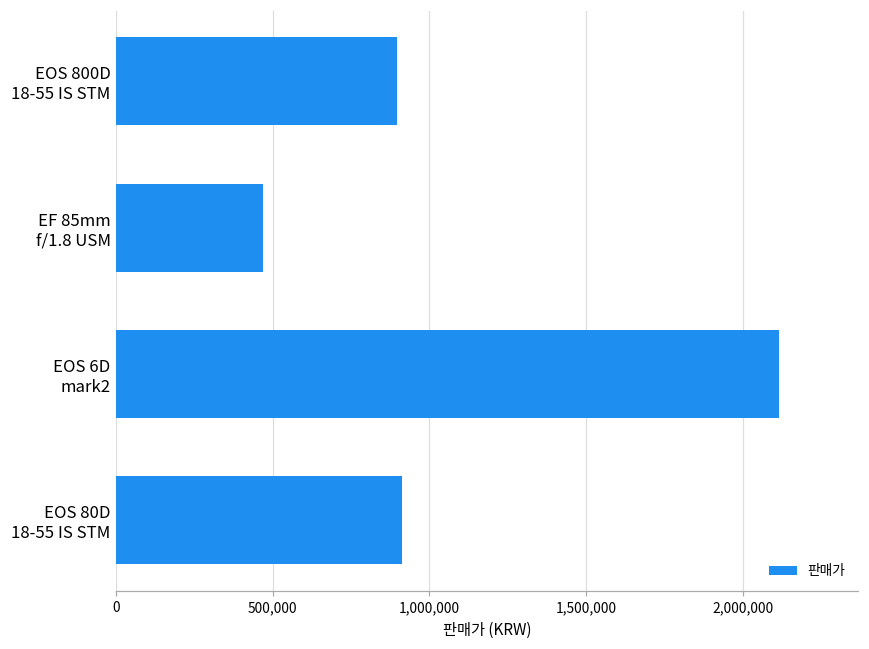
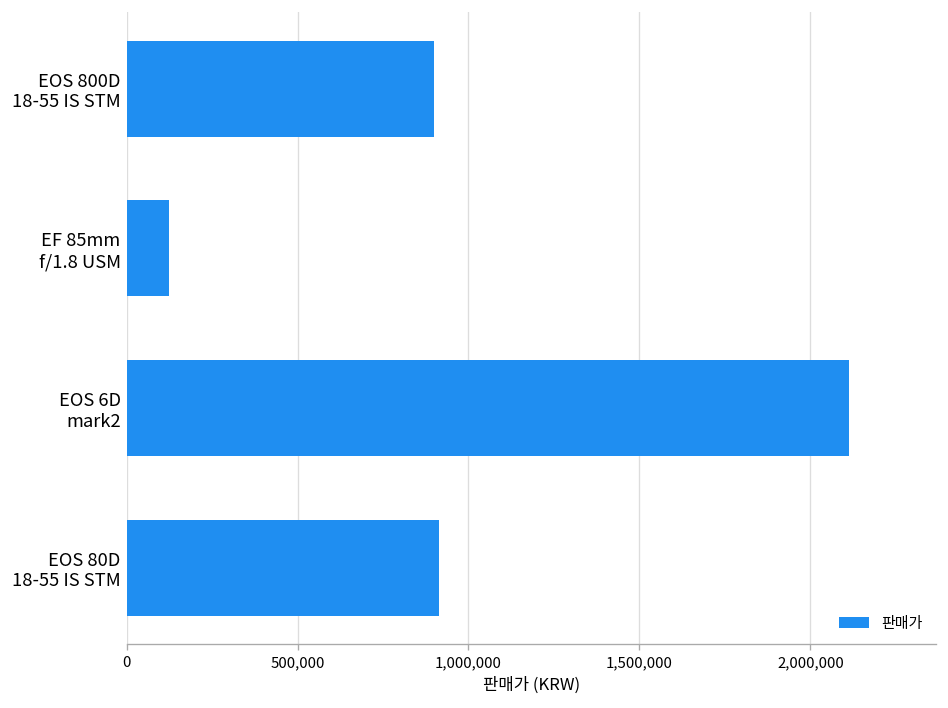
  {
    "EOS 800D 18-55 IS STM": "900,000",
-   "EF 85mm f/1.8 USM": "470,000",
+   "EF 85mm f/1.8 USM": "120,000",
    "EOS 6D mark2": "2,110,000",
    "EOS 80D 18-55 IS STM": "910,000"
  }
